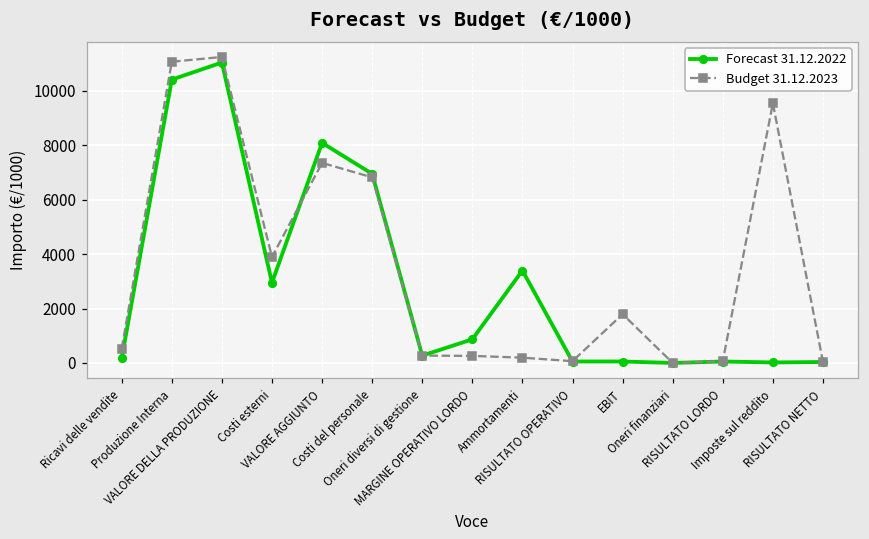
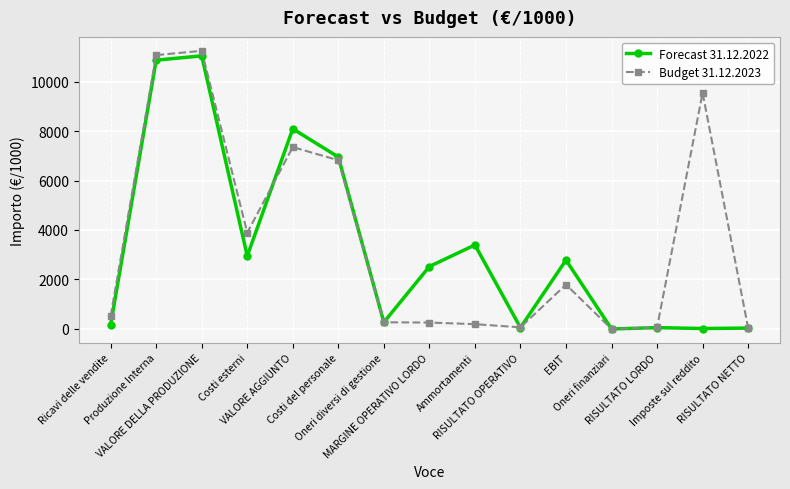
  {
    "Forecast 31.12.2022": {
      "Ricavi delle vendite": 200,
-     "Produzione Interna": 10400,
+     "Produzione Interna": 10900,
      "VALORE DELLA PRODUZIONE": 11000,
      "Costi esterni": 3000,
      "VALORE AGGIUNTO": 8100,
      "Costi del personale": 7000,
-     "MARGINE OPERATIVO LORDO": 900,
+     "MARGINE OPERATIVO LORDO": 2500,
      "Ammortamenti": 3400,
-     "EBIT": 100,
+     "EBIT": 2800,
      "Imposte sul reddito": 0
    },
    "Budget 31.12.2023": {
      "Ricavi delle vendite": 500,
      "Produzione Interna": 11100,
      "VALORE DELLA PRODUZIONE": 11200,
      "Costi esterni": 3900,
      "VALORE AGGIUNTO": 7400,
      "Costi del personale": 6800,
      "MARGINE OPERATIVO LORDO": 300,
      "Ammortamenti": 200,
      "EBIT": 1800,
      "Imposte sul reddito": 9500
    }
  }
